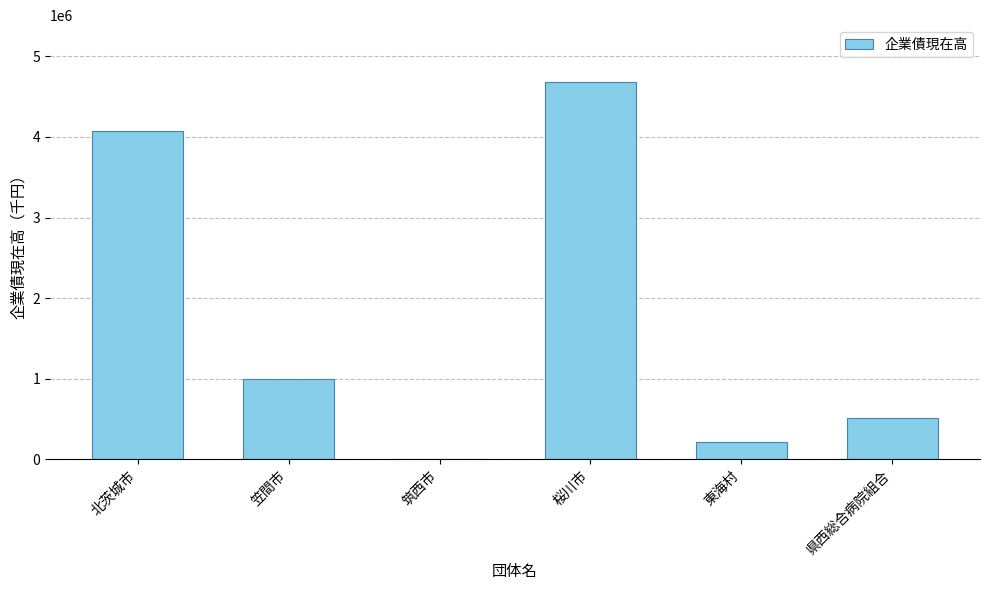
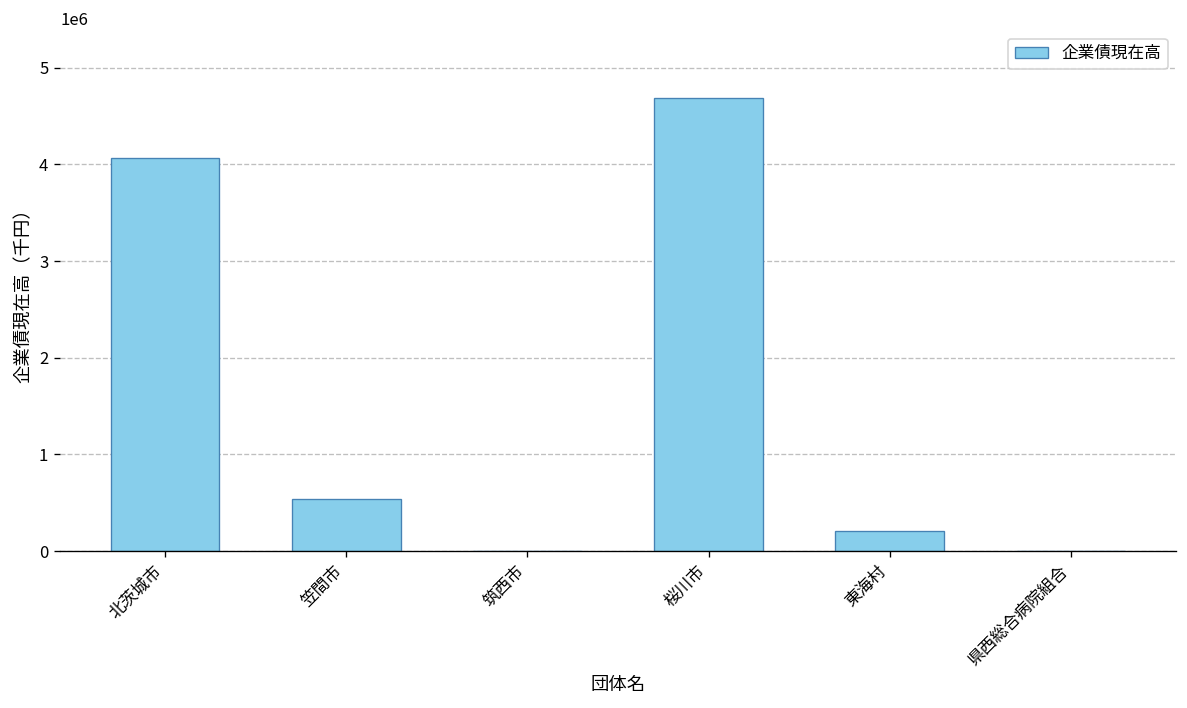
  {
    "北茨城市": 4100000,
-   "笠間市": 1000000,
+   "笠間市": 500000,
    "筑西市": 0,
    "桜川市": 4700000,
    "東海村": 200000,
-   "県西総合病院組合": 500000
+   "県西総合病院組合": 0
  }
